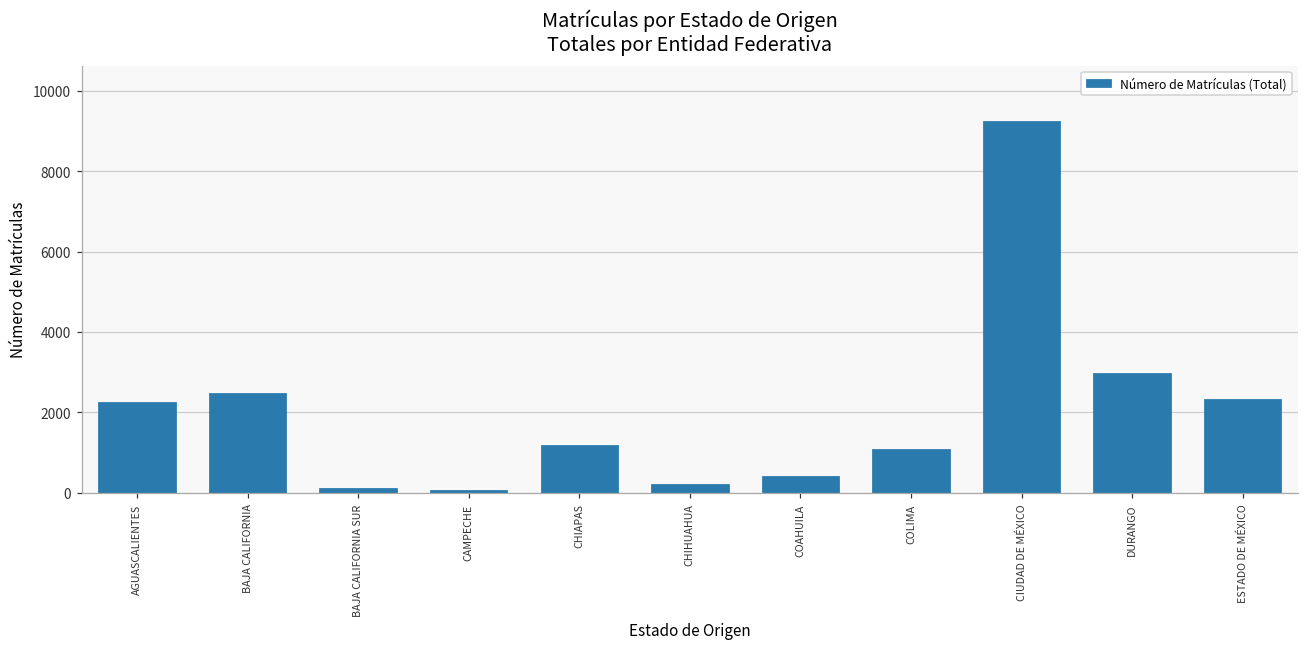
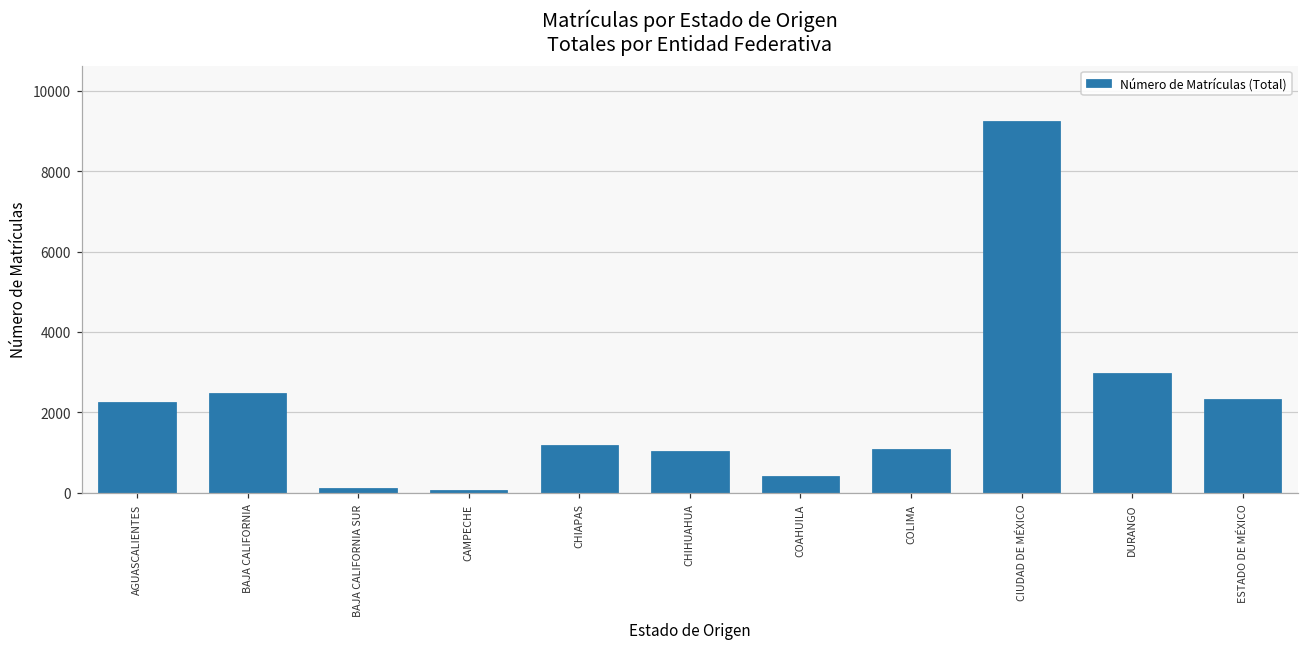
  {
    "AGUASCALIENTES": 2300,
    "BAJA CALIFORNIA": 2500,
    "BAJA CALIFORNIA SUR": 100,
    "CAMPECHE": 100,
    "CHIAPAS": 1200,
-   "CHIHUAHUA": 200,
+   "CHIHUAHUA": 1000,
    "COAHUILA": 400,
    "COLIMA": 1100,
    "CIUDAD DE MÉXICO": 9200,
    "DURANGO": 3000,
    "ESTADO DE MÉXICO": 2300
  }
